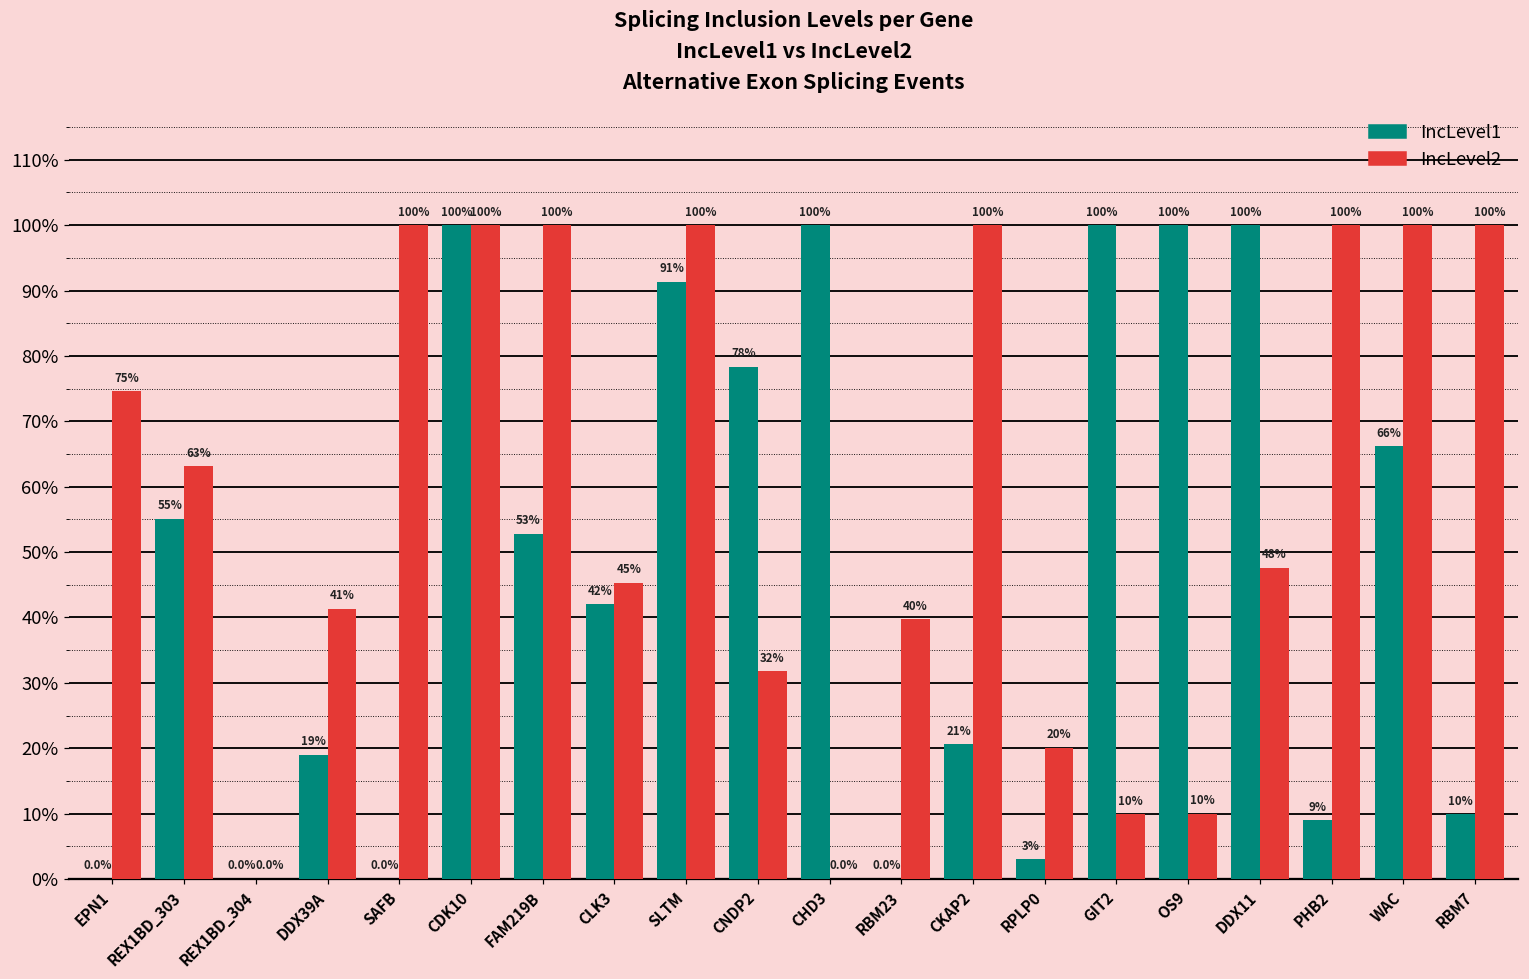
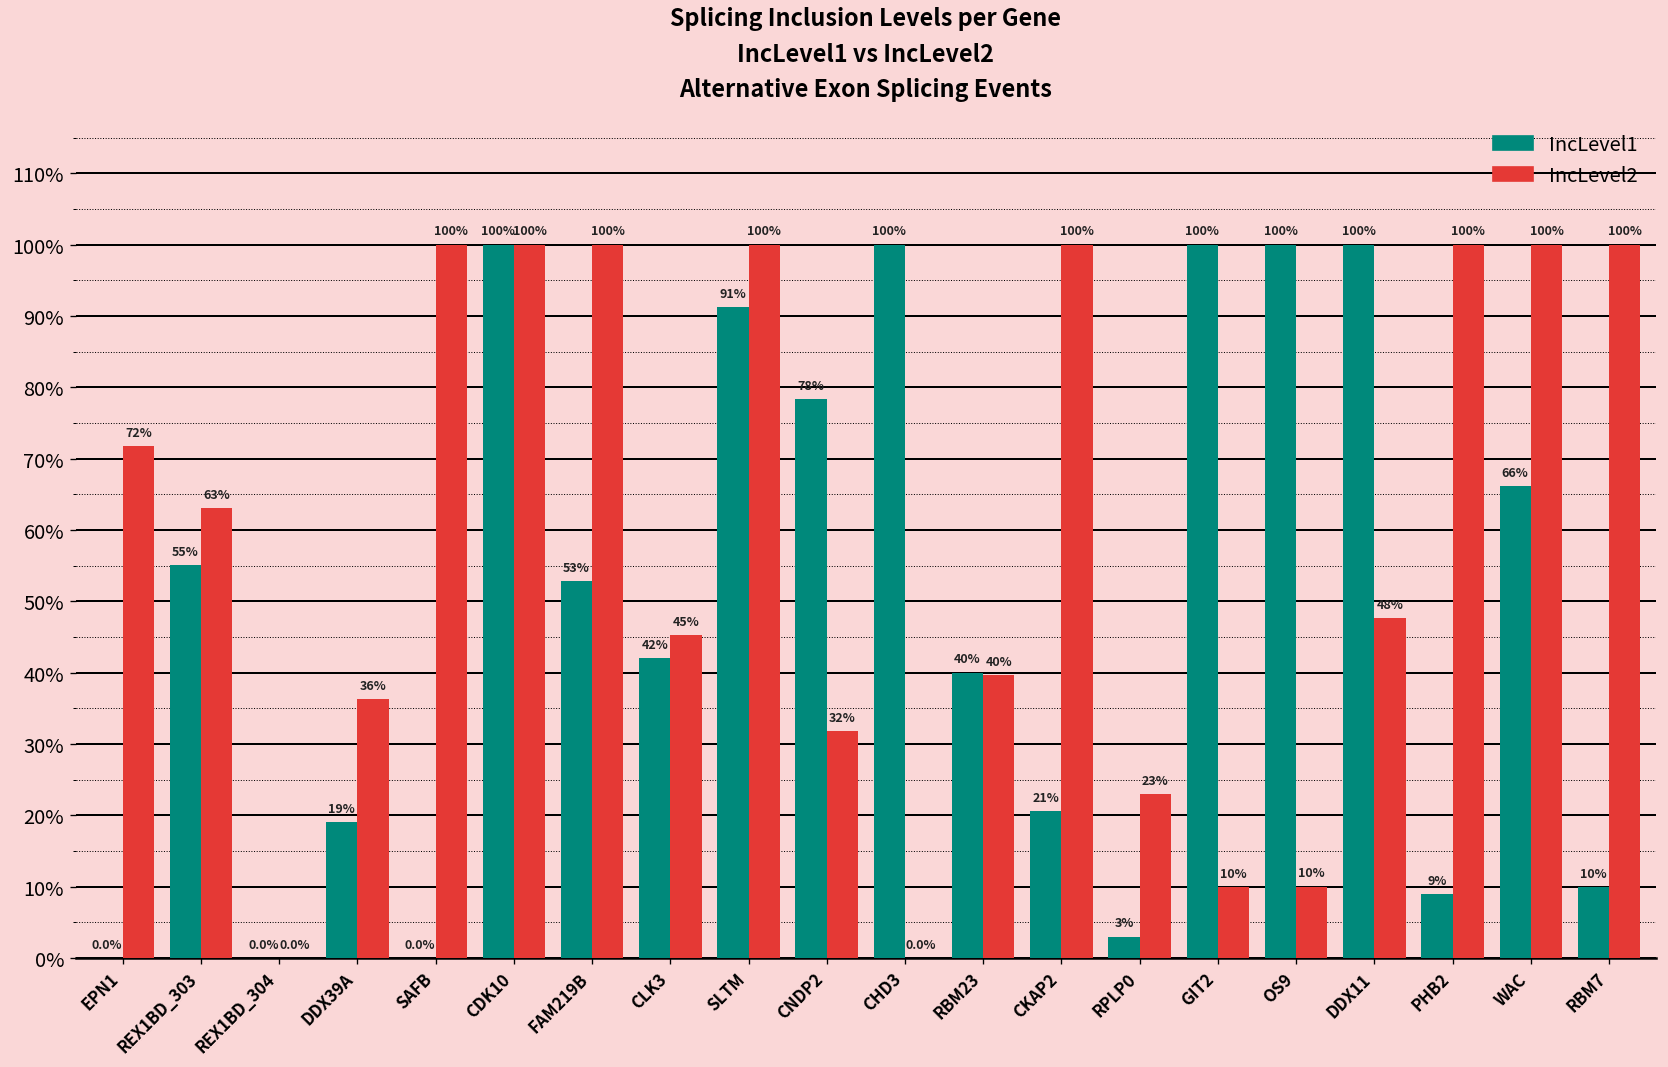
  {
    "IncLevel1": {
      "EPN1": "0.0%",
      "REX1BD_303": "55%",
      "REX1BD_304": "0.0%",
      "DDX39A": "19%",
      "SAFB": "0.0%",
      "CDK10": "100%",
      "FAM219B": "53%",
      "CLK3": "42%",
      "SLTM": "91%",
      "CNDP2": "78%",
      "CHD3": "100%",
-     "RBM23": "0.0%",
+     "RBM23": "40%",
      "CKAP2": "21%",
      "RPLP0": "3%",
      "GIT2": "100%",
      "OS9": "100%",
      "DDX11": "100%",
      "PHB2": "9%",
      "WAC": "66%",
      "RBM7": "10%"
    },
    "IncLevel2": {
-     "EPN1": "75%",
+     "EPN1": "72%",
      "REX1BD_303": "63%",
      "REX1BD_304": "0.0%",
-     "DDX39A": "41%",
+     "DDX39A": "36%",
      "SAFB": "100%",
      "CDK10": "100%",
      "FAM219B": "100%",
      "CLK3": "45%",
      "SLTM": "100%",
      "CNDP2": "32%",
      "CHD3": "0.0%",
      "RBM23": "40%",
      "CKAP2": "100%",
-     "RPLP0": "20%",
+     "RPLP0": "23%",
      "GIT2": "10%",
      "OS9": "10%",
      "DDX11": "48%",
      "PHB2": "100%",
      "WAC": "100%",
      "RBM7": "100%"
    }
  }
